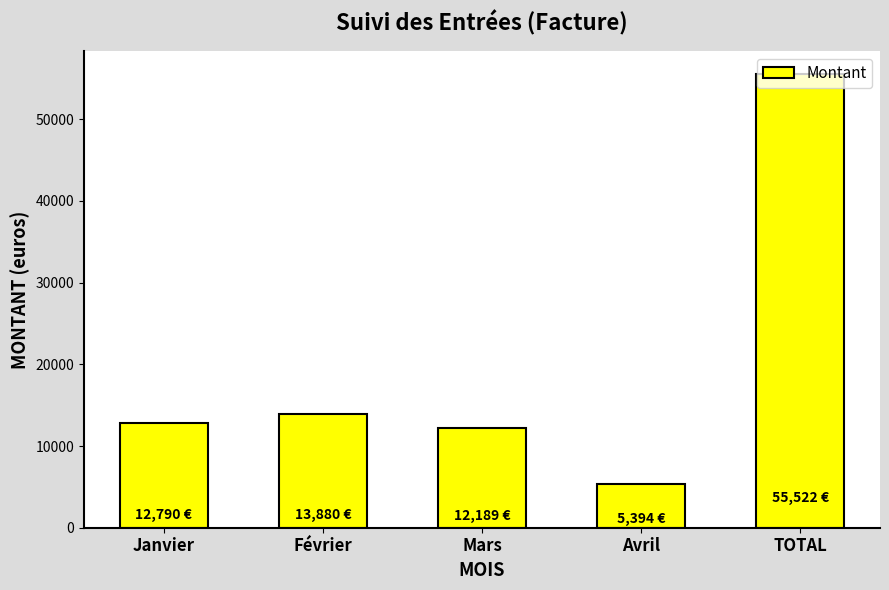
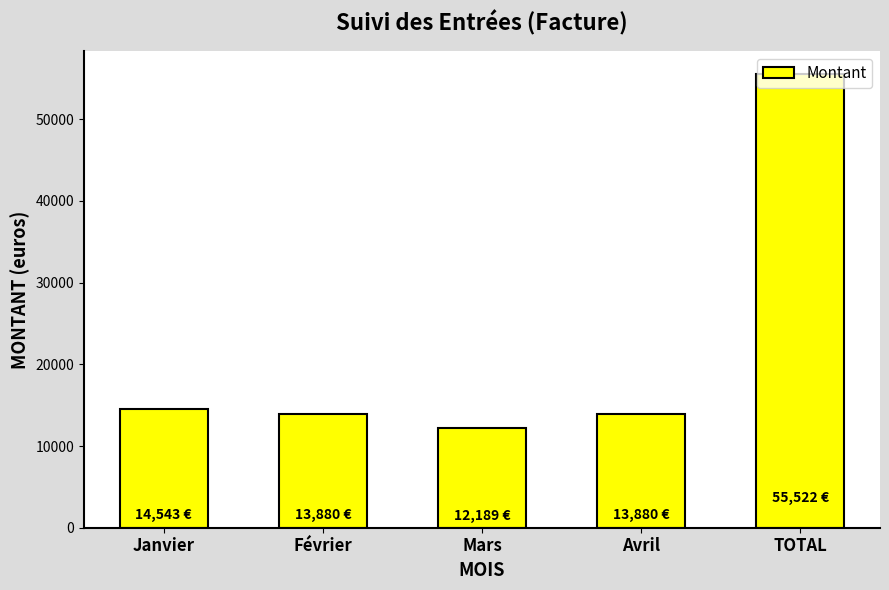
  {
-   "Janvier": "12,790",
+   "Janvier": "14,543",
    "Février": "13,880",
    "Mars": "12,189",
-   "Avril": "5,394"
+   "Avril": "13,880"
  }
